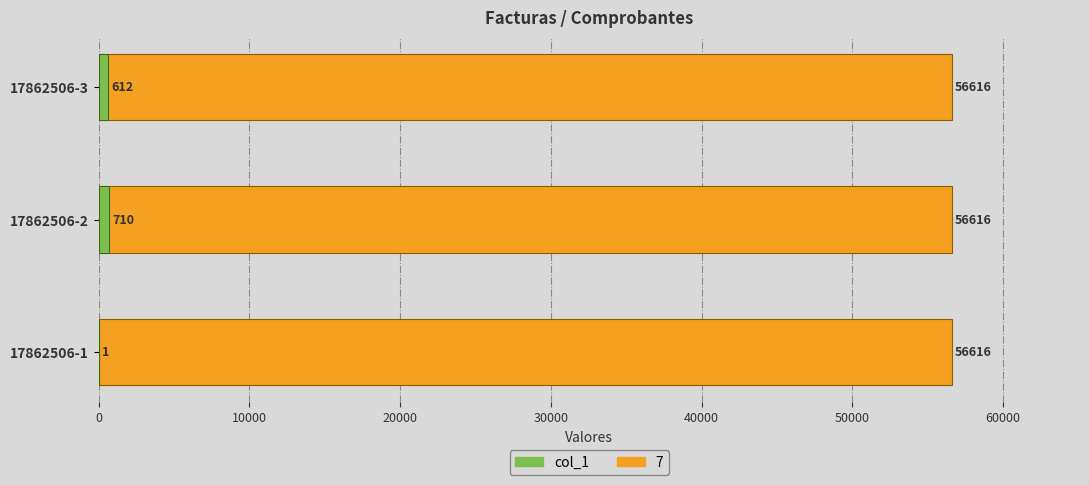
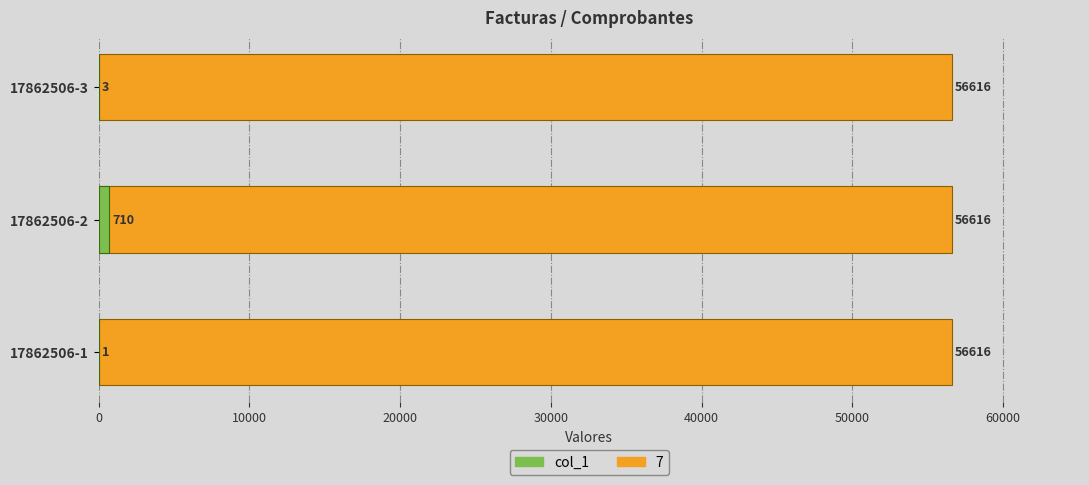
  {
    "7": {
      "17862506-3": 56616,
      "17862506-2": 56616,
      "17862506-1": 56616
    },
    "col_1": {
-     "17862506-3": 612,
+     "17862506-3": 3,
      "17862506-1": 1
    }
  }
